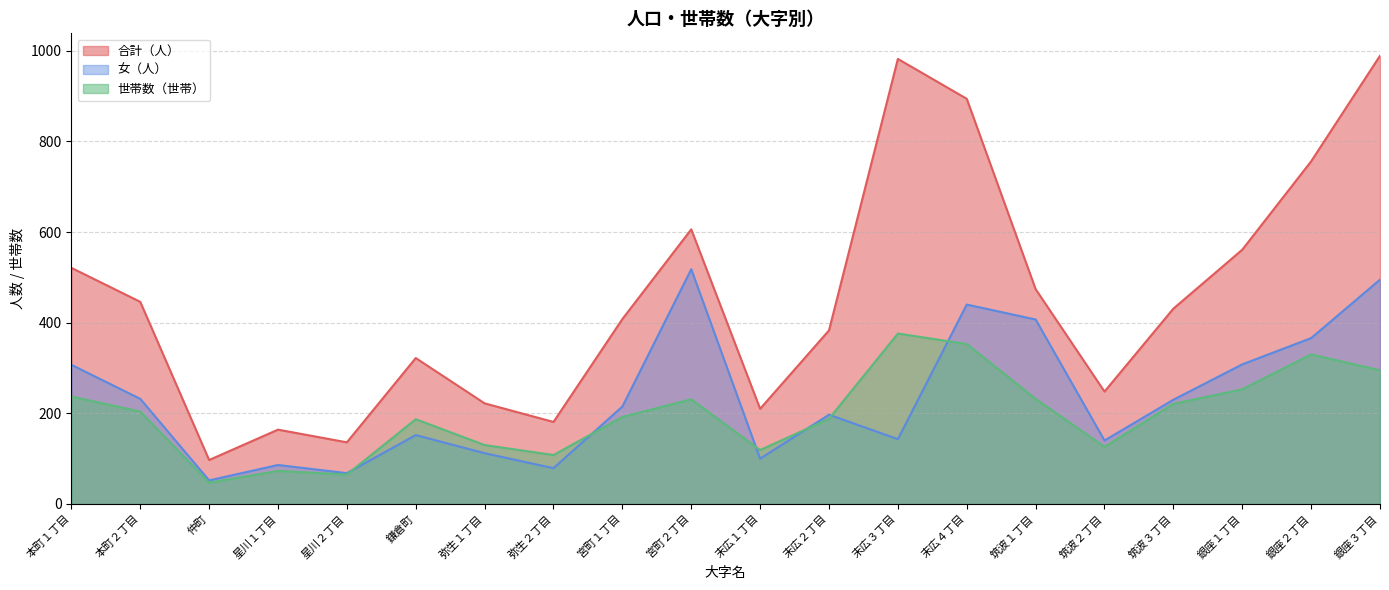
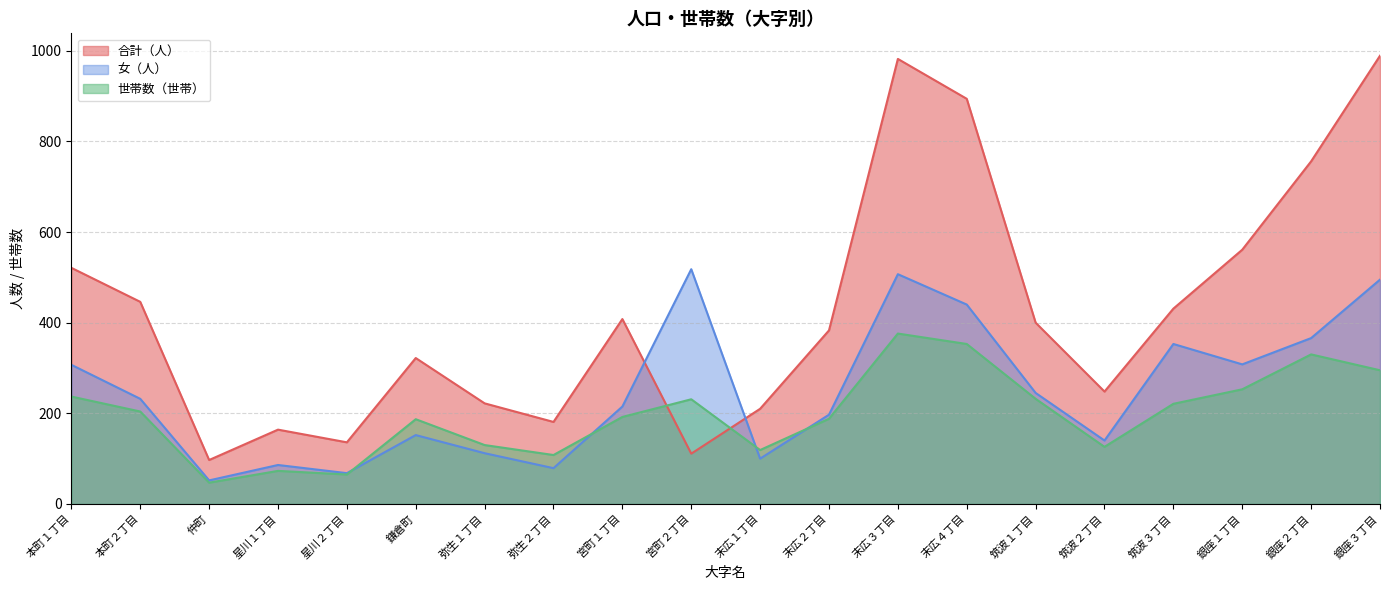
  {
    "合計（人）": {
      "本町１丁目": 520,
      "本町２丁目": 450,
      "仲町": 100,
      "星川１丁目": 160,
      "星川２丁目": 140,
      "鎌倉町": 320,
      "弥生１丁目": 220,
      "弥生２丁目": 180,
      "宮町１丁目": 410,
-     "宮町２丁目": 610,
+     "宮町２丁目": 110,
      "末広１丁目": 210,
      "末広２丁目": 380,
      "末広３丁目": 980,
      "末広４丁目": 890,
-     "筑波１丁目": 470,
+     "筑波１丁目": 400,
      "筑波２丁目": 250,
      "筑波３丁目": 430,
      "銀座１丁目": 560,
      "銀座２丁目": 760,
      "銀座３丁目": 990
    },
    "女（人）": {
      "本町１丁目": 310,
      "本町２丁目": 230,
      "星川１丁目": 90,
      "鎌倉町": 150,
      "弥生１丁目": 110,
      "弥生２丁目": 80,
      "宮町１丁目": 220,
      "宮町２丁目": 520,
      "末広１丁目": 100,
      "末広２丁目": 200,
-     "末広３丁目": 140,
+     "末広３丁目": 510,
      "末広４丁目": 440,
-     "筑波１丁目": 410,
+     "筑波１丁目": 250,
      "筑波２丁目": 140,
-     "筑波３丁目": 230,
+     "筑波３丁目": 350,
      "銀座１丁目": 310,
      "銀座２丁目": 370,
      "銀座３丁目": 500
    },
    "世帯数（世帯）": {
      "本町１丁目": 240,
      "本町２丁目": 200,
      "星川１丁目": 70,
      "鎌倉町": 190,
      "弥生１丁目": 130,
      "弥生２丁目": 110,
      "宮町１丁目": 190,
      "宮町２丁目": 230,
      "末広１丁目": 120,
      "末広２丁目": 190,
      "末広３丁目": 380,
      "末広４丁目": 350,
      "筑波１丁目": 230,
      "筑波２丁目": 130,
      "筑波３丁目": 220,
      "銀座１丁目": 250,
      "銀座２丁目": 330,
      "銀座３丁目": 300
    }
  }
